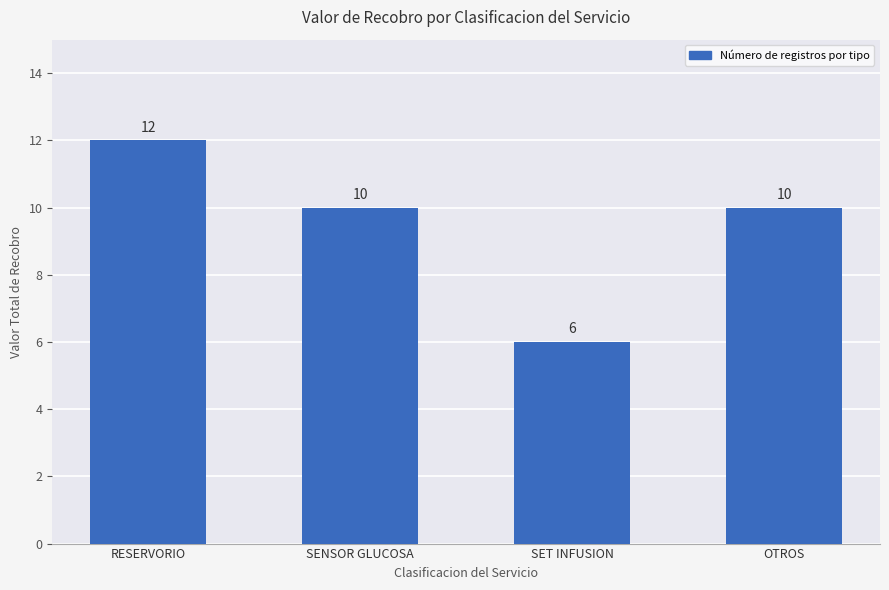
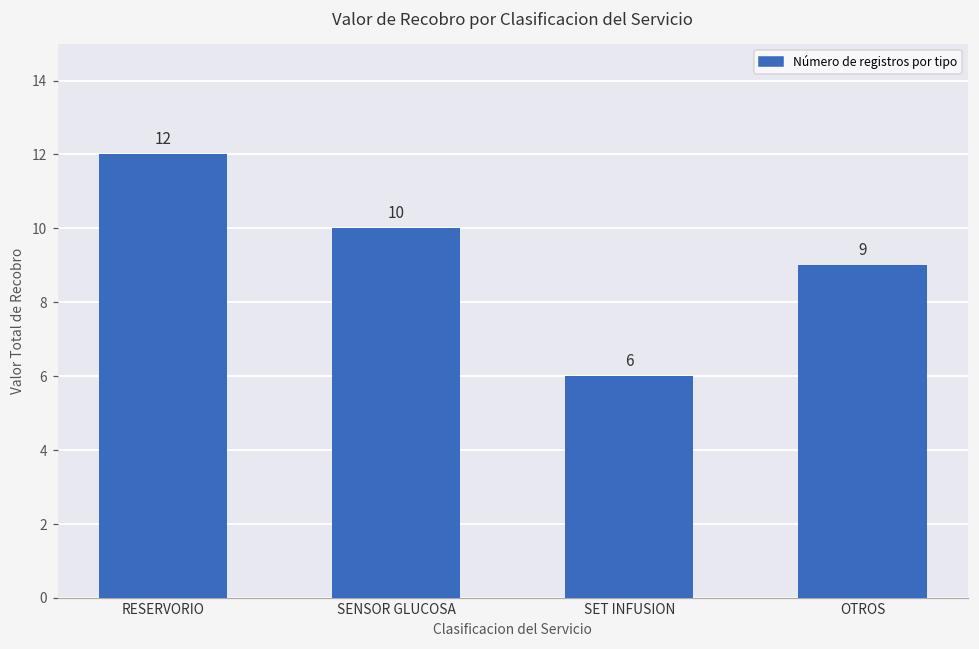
  {
    "RESERVORIO": 12,
    "SENSOR GLUCOSA": 10,
    "SET INFUSION": 6,
-   "OTROS": 10
+   "OTROS": 9
  }
